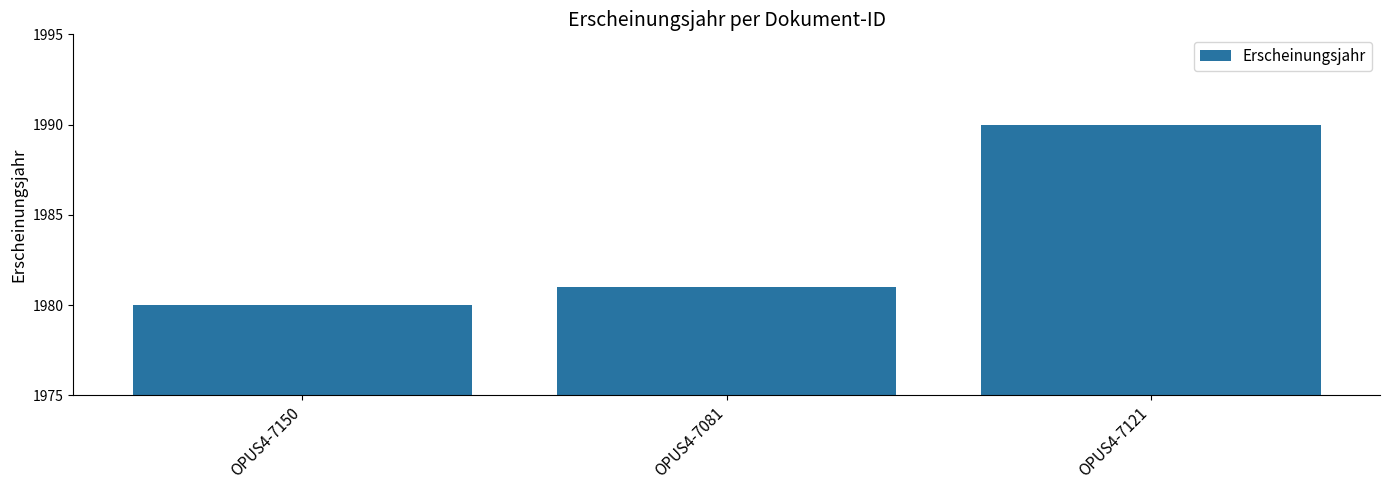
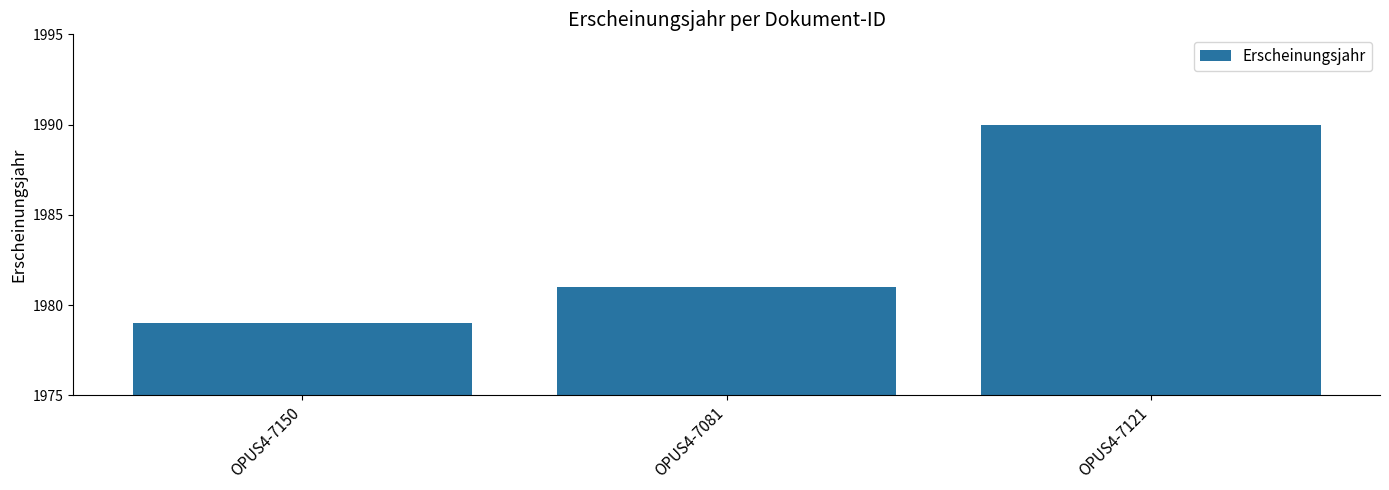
  {
-   "OPUS4-7150": 1980,
+   "OPUS4-7150": 1979,
    "OPUS4-7081": 1981,
    "OPUS4-7121": 1990
  }
